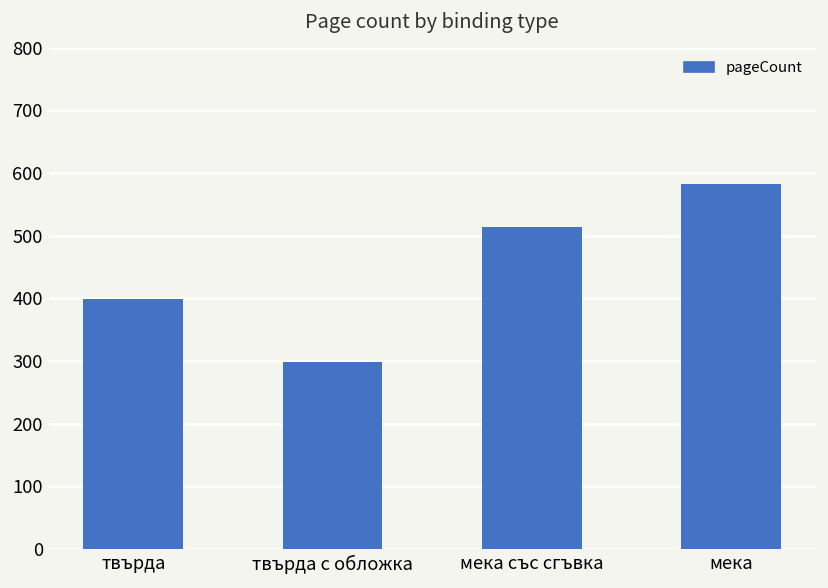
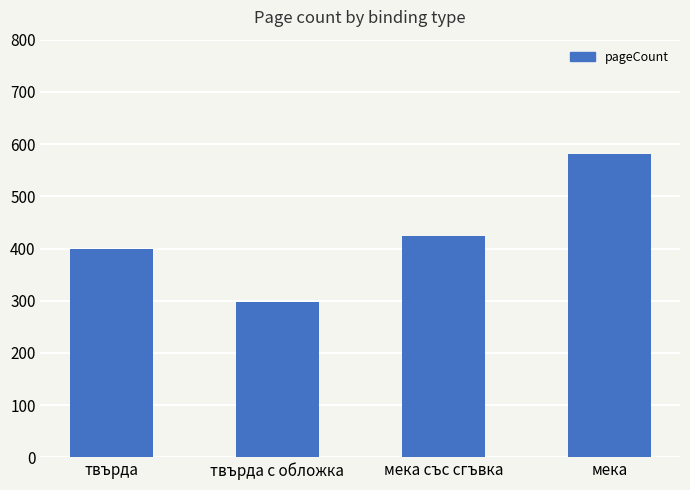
  {
    "твърда": 400,
    "твърда с обложка": 300,
-   "мека със сгъвка": 510,
+   "мека със сгъвка": 420,
    "мека": 580
  }
